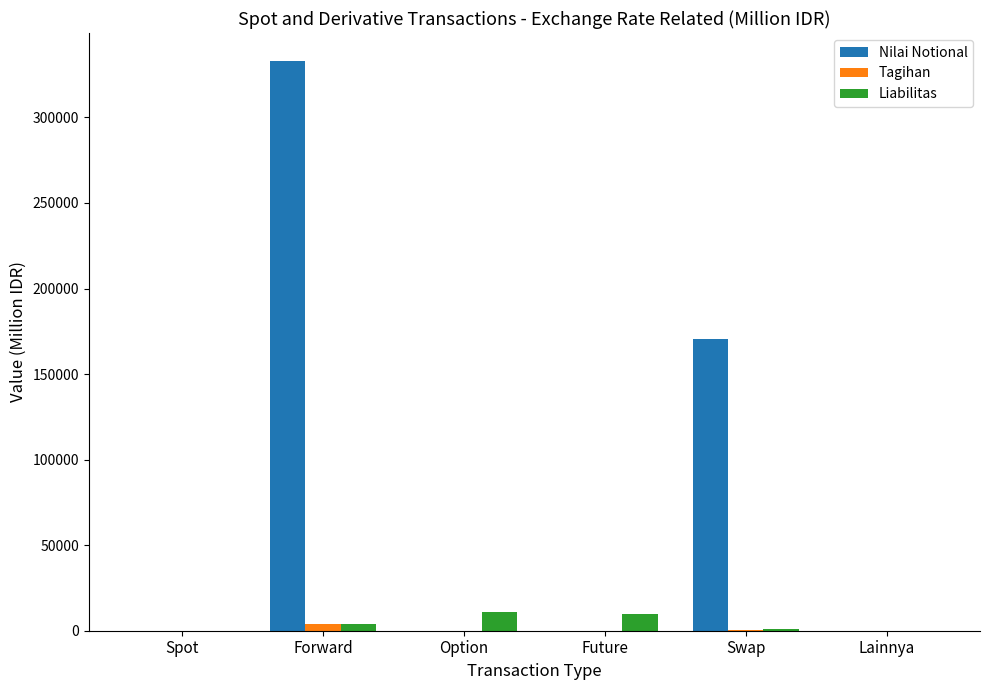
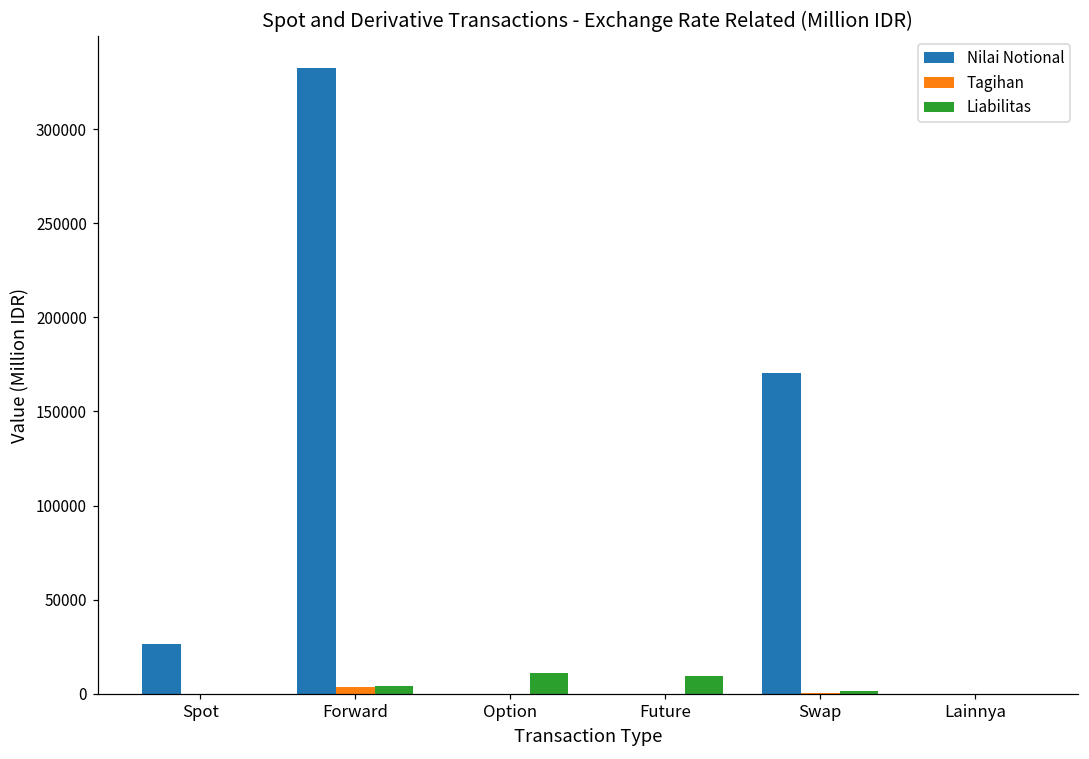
  {
    "Nilai Notional": {
-     "Spot": 0,
+     "Spot": 27000,
      "Forward": 333000,
      "Option": 0,
      "Future": 0,
      "Swap": 171000,
      "Lainnya": 0
    },
    "Tagihan": {
      "Spot": 0,
      "Forward": 4000,
      "Option": 0,
      "Future": 0,
      "Lainnya": 0
    },
    "Liabilitas": {
      "Spot": 0,
      "Forward": 4000,
      "Option": 11000,
      "Future": 10000,
      "Lainnya": 0
    }
  }
